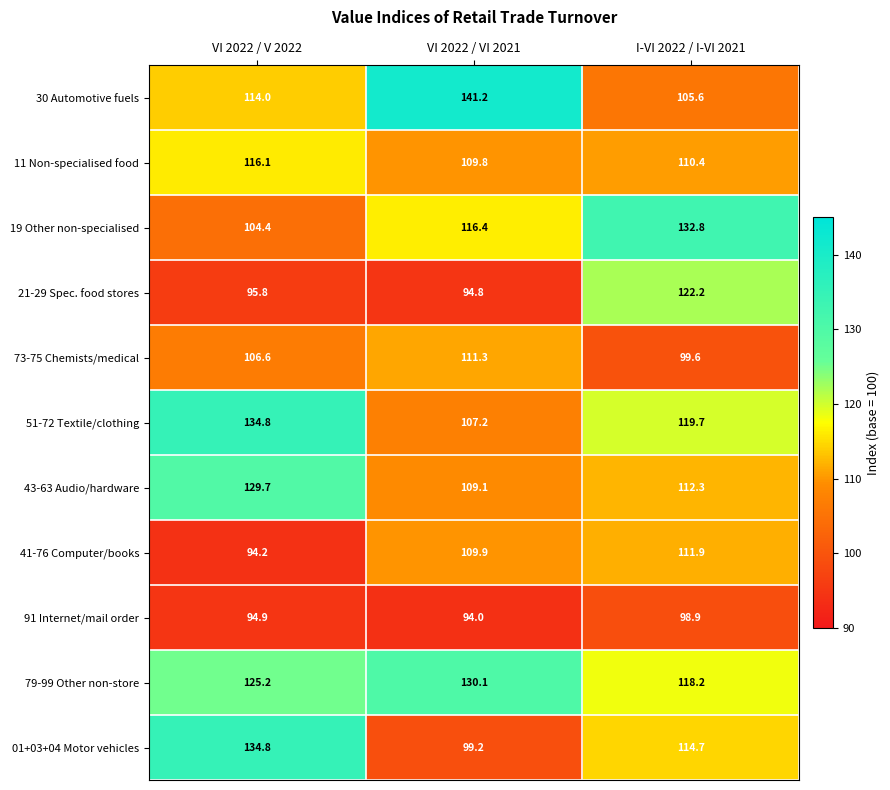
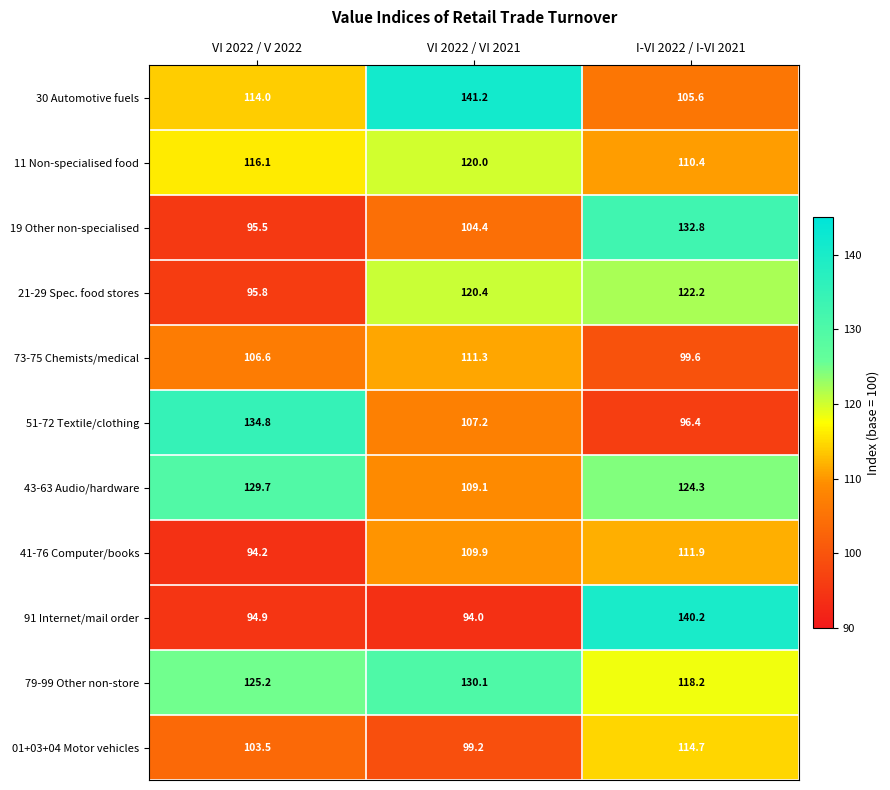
  {
    "30 Automotive fuels": {
      "VI 2022 / V 2022": 114.0,
      "VI 2022 / VI 2021": 141.2,
      "I-VI 2022 / I-VI 2021": 105.6
    },
    "11 Non-specialised food": {
      "VI 2022 / V 2022": 116.1,
-     "VI 2022 / VI 2021": 109.8,
+     "VI 2022 / VI 2021": 120.0,
      "I-VI 2022 / I-VI 2021": 110.4
    },
    "19 Other non-specialised": {
-     "VI 2022 / V 2022": 104.4,
-     "VI 2022 / VI 2021": 116.4,
+     "VI 2022 / V 2022": 95.5,
+     "VI 2022 / VI 2021": 104.4,
      "I-VI 2022 / I-VI 2021": 132.8
    },
    "21-29 Spec. food stores": {
      "VI 2022 / V 2022": 95.8,
-     "VI 2022 / VI 2021": 94.8,
+     "VI 2022 / VI 2021": 120.4,
      "I-VI 2022 / I-VI 2021": 122.2
    },
    "73-75 Chemists/medical": {
      "VI 2022 / V 2022": 106.6,
      "VI 2022 / VI 2021": 111.3,
      "I-VI 2022 / I-VI 2021": 99.6
    },
    "51-72 Textile/clothing": {
      "VI 2022 / V 2022": 134.8,
      "VI 2022 / VI 2021": 107.2,
-     "I-VI 2022 / I-VI 2021": 119.7
+     "I-VI 2022 / I-VI 2021": 96.4
    },
    "43-63 Audio/hardware": {
      "VI 2022 / V 2022": 129.7,
      "VI 2022 / VI 2021": 109.1,
-     "I-VI 2022 / I-VI 2021": 112.3
+     "I-VI 2022 / I-VI 2021": 124.3
    },
    "41-76 Computer/books": {
      "VI 2022 / V 2022": 94.2,
      "VI 2022 / VI 2021": 109.9,
      "I-VI 2022 / I-VI 2021": 111.9
    },
    "91 Internet/mail order": {
      "VI 2022 / V 2022": 94.9,
      "VI 2022 / VI 2021": 94.0,
-     "I-VI 2022 / I-VI 2021": 98.9
+     "I-VI 2022 / I-VI 2021": 140.2
    },
    "79-99 Other non-store": {
      "VI 2022 / V 2022": 125.2,
      "VI 2022 / VI 2021": 130.1,
      "I-VI 2022 / I-VI 2021": 118.2
    },
    "01+03+04 Motor vehicles": {
-     "VI 2022 / V 2022": 134.8,
+     "VI 2022 / V 2022": 103.5,
      "VI 2022 / VI 2021": 99.2,
      "I-VI 2022 / I-VI 2021": 114.7
    }
  }
